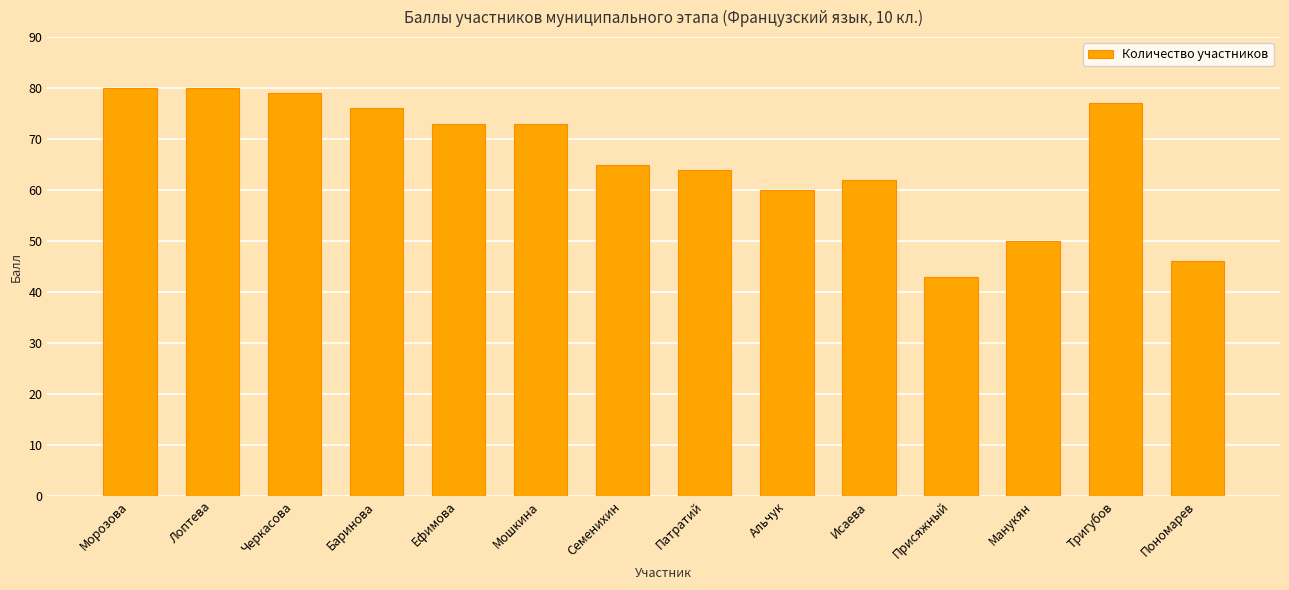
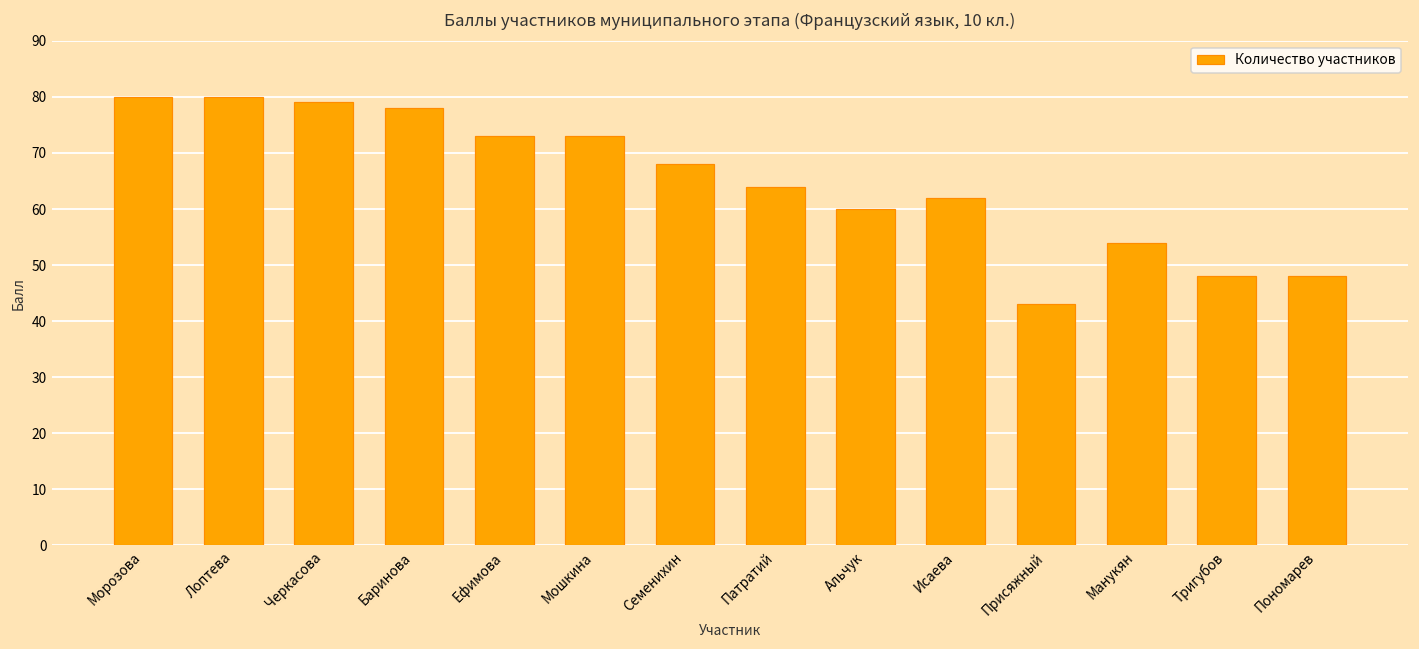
  {
    "Морозова": 80,
    "Лоптева": 80,
    "Черкасова": 79,
-   "Баринова": 76,
+   "Баринова": 78,
    "Ефимова": 73,
    "Мошкина": 73,
-   "Семенихин": 65,
+   "Семенихин": 68,
    "Патратий": 64,
    "Альчук": 60,
    "Исаева": 62,
    "Присяжный": 43,
-   "Манукян": 50,
-   "Тригубов": 77,
-   "Пономарев": 46
+   "Манукян": 54,
+   "Тригубов": 48,
+   "Пономарев": 48
  }
